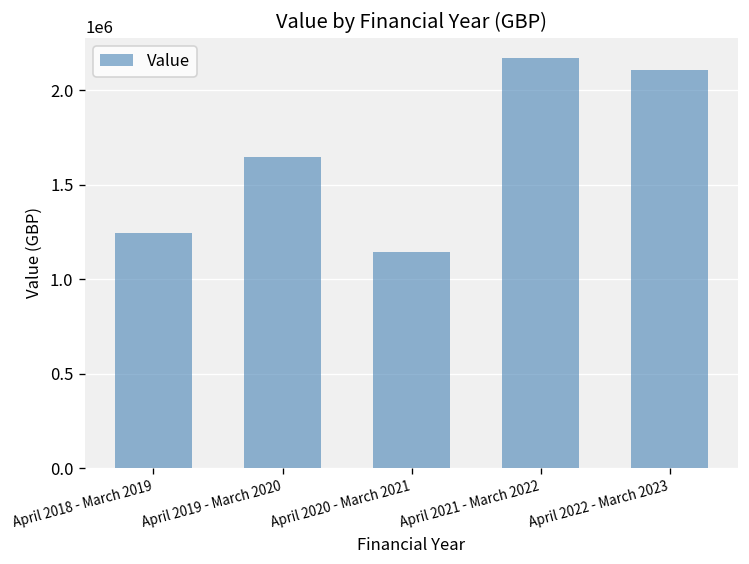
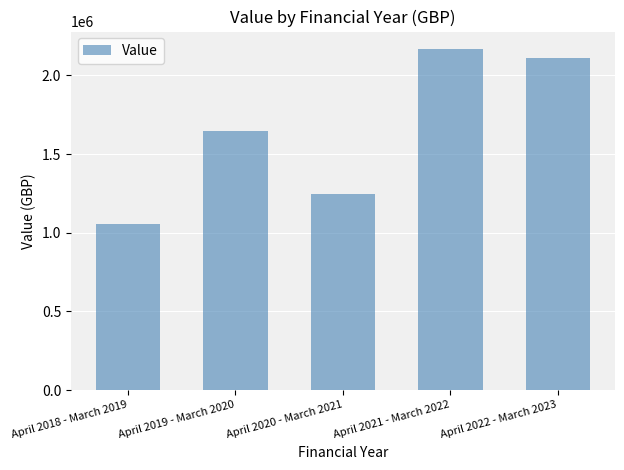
  {
-   "April 2018 - March 2019": 1250000,
+   "April 2018 - March 2019": 1050000,
    "April 2019 - March 2020": 1650000,
-   "April 2020 - March 2021": 1140000,
+   "April 2020 - March 2021": 1250000,
    "April 2021 - March 2022": 2170000,
    "April 2022 - March 2023": 2110000
  }
